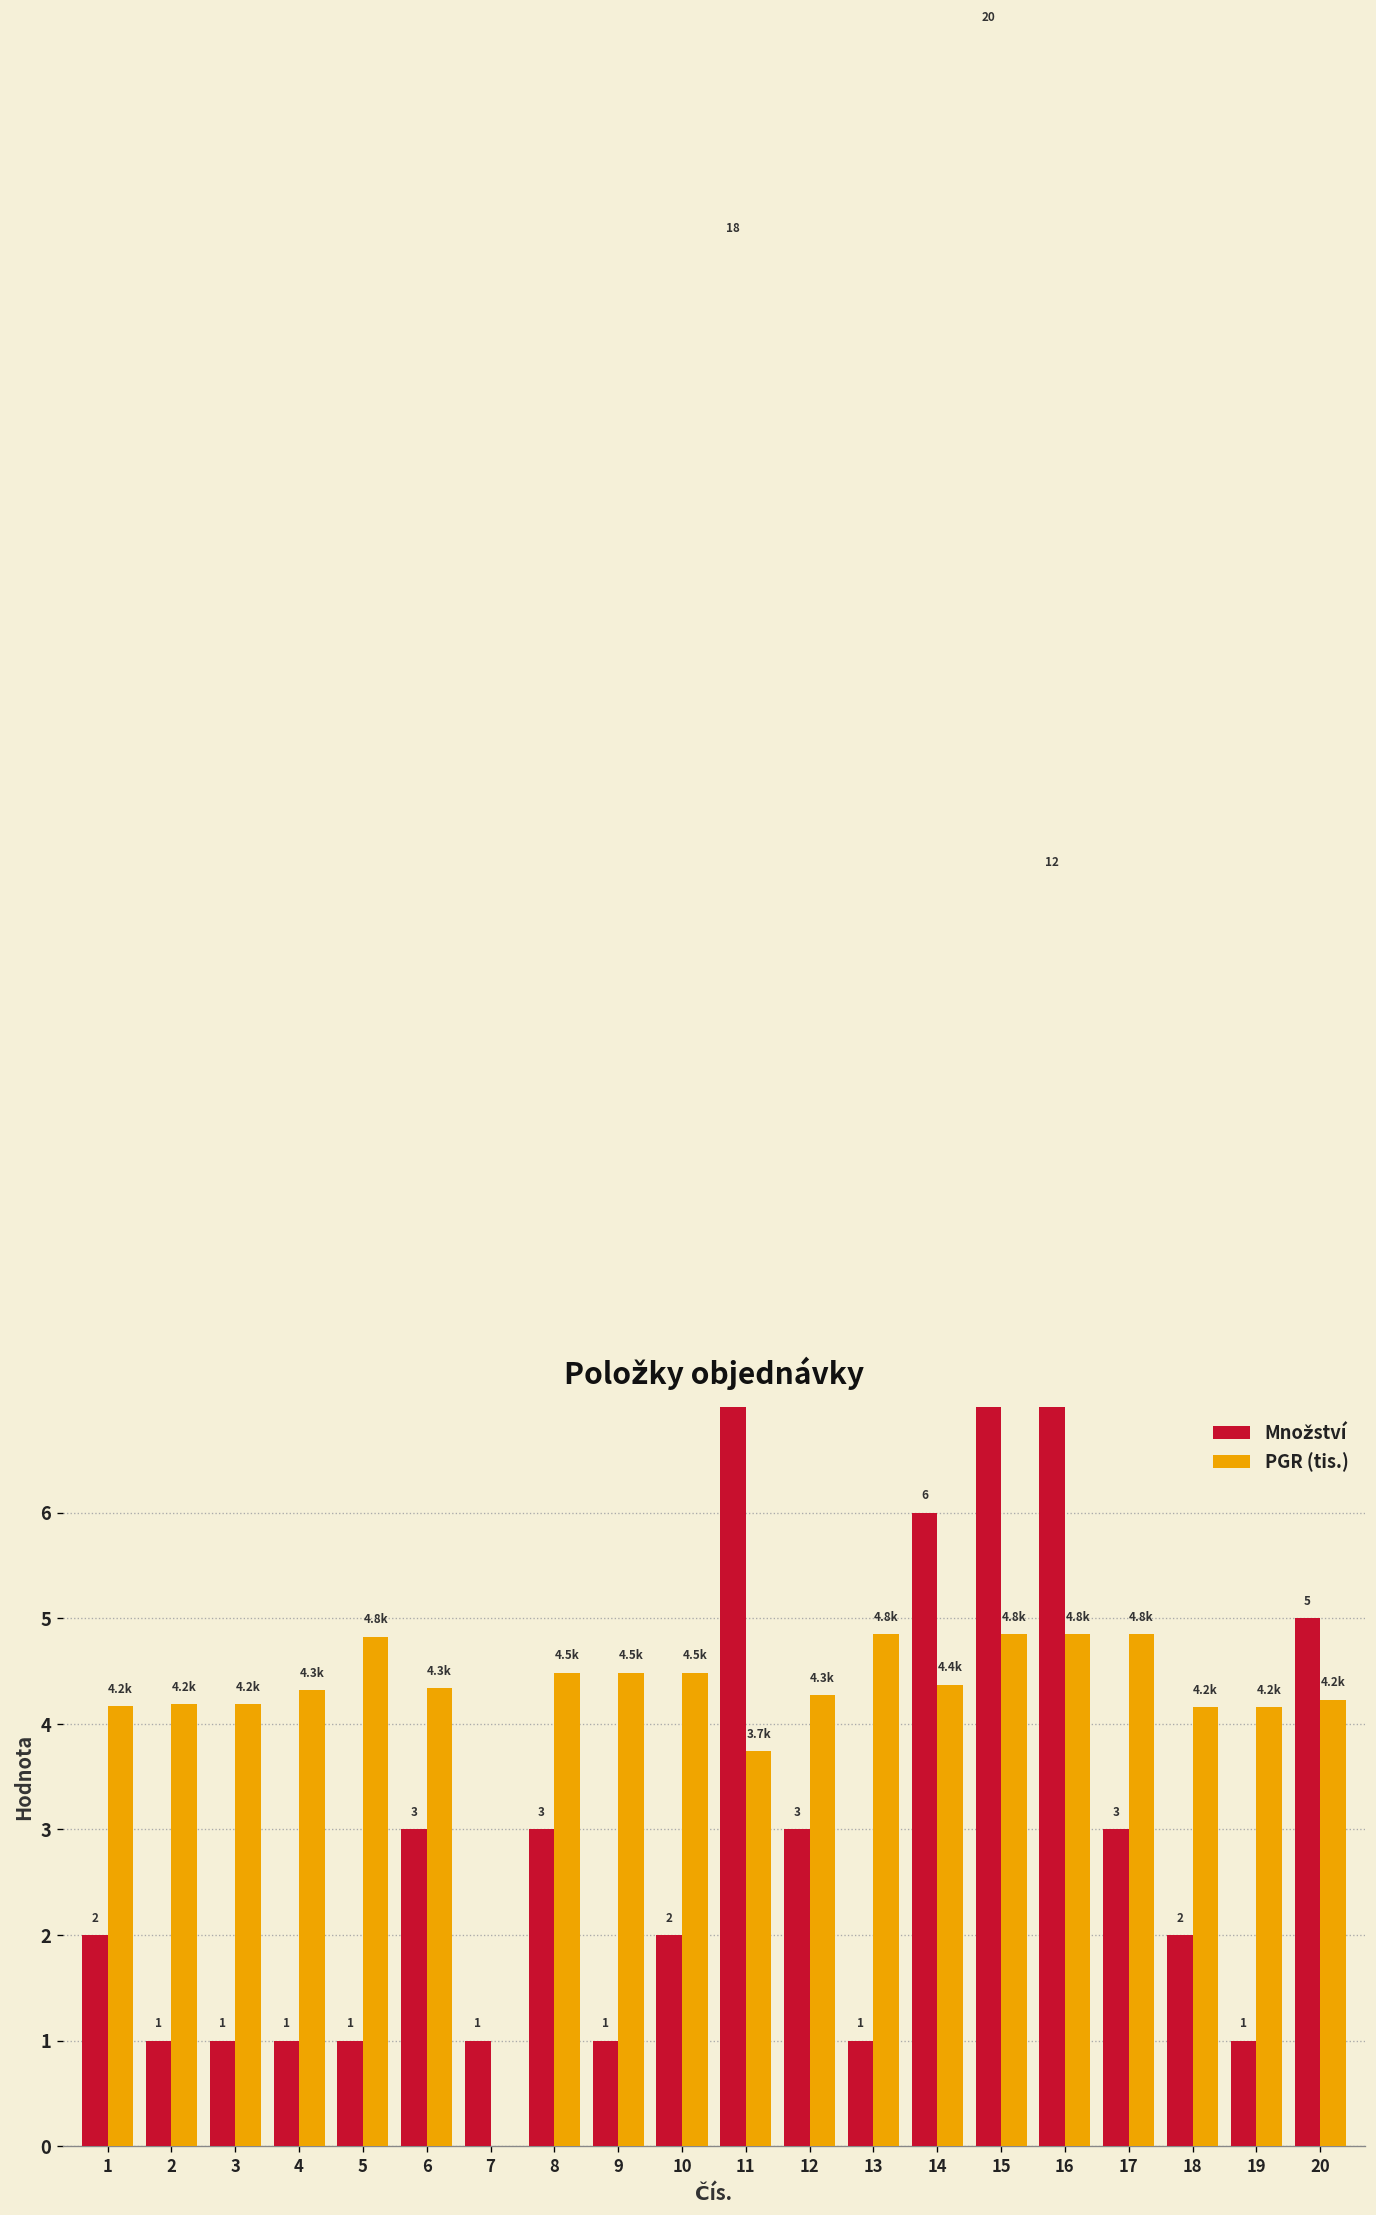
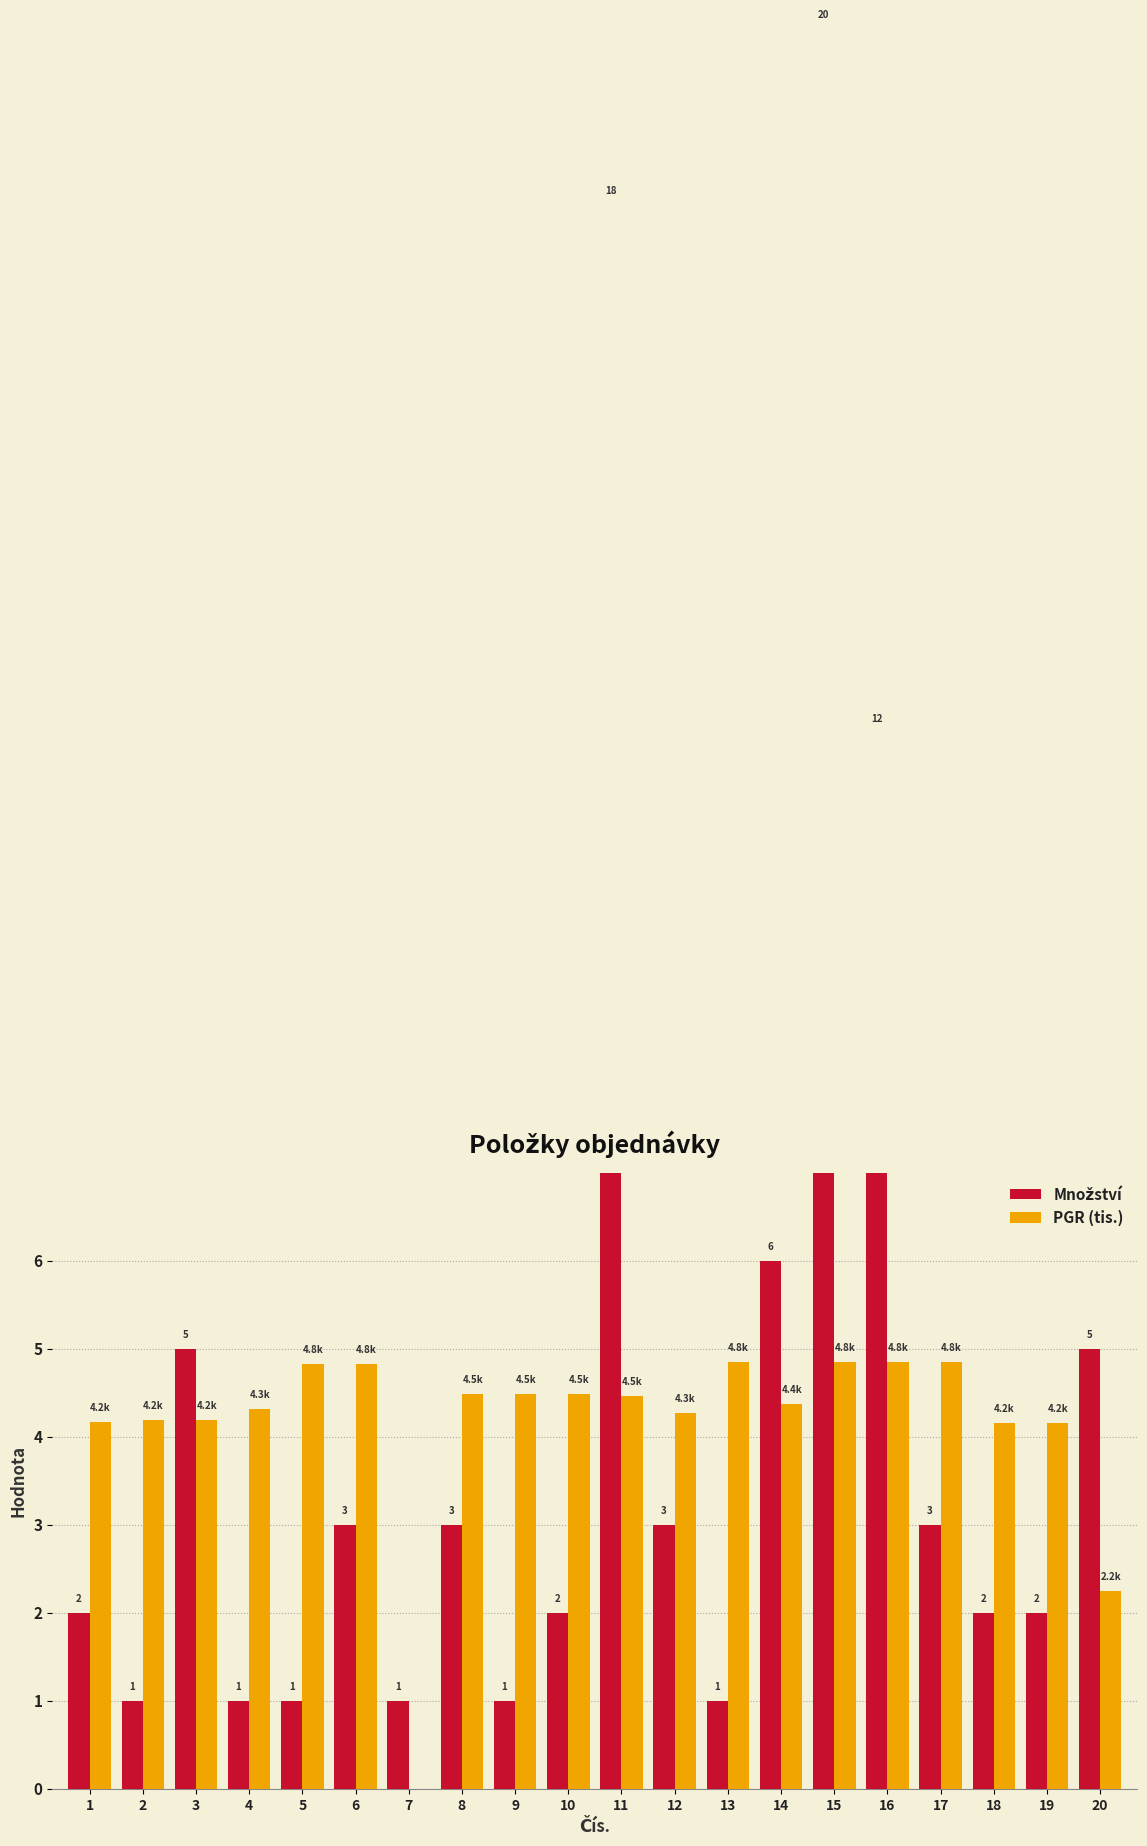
  {
    "Množství": {
      "1": "2",
      "2": "1",
-     "3": "1",
+     "3": "5",
      "4": "1",
      "5": "1",
      "6": "3",
      "7": "1",
      "8": "3",
      "9": "1",
      "10": "2",
      "12": "3",
      "13": "1",
      "14": "6",
      "17": "3",
      "18": "2",
-     "19": "1",
+     "19": "2",
      "20": "5"
    },
    "PGR (tis.)": {
      "1": "4.2k",
      "2": "4.2k",
      "3": "4.2k",
      "4": "4.3k",
      "5": "4.8k",
-     "6": "4.3k",
+     "6": "4.8k",
      "8": "4.5k",
      "9": "4.5k",
      "10": "4.5k",
-     "11": "3.7k",
+     "11": "4.5k",
      "12": "4.3k",
      "13": "4.8k",
      "14": "4.4k",
      "15": "4.8k",
      "16": "4.8k",
      "17": "4.8k",
      "18": "4.2k",
      "19": "4.2k",
-     "20": "4.2k"
+     "20": "2.2k"
    }
  }
